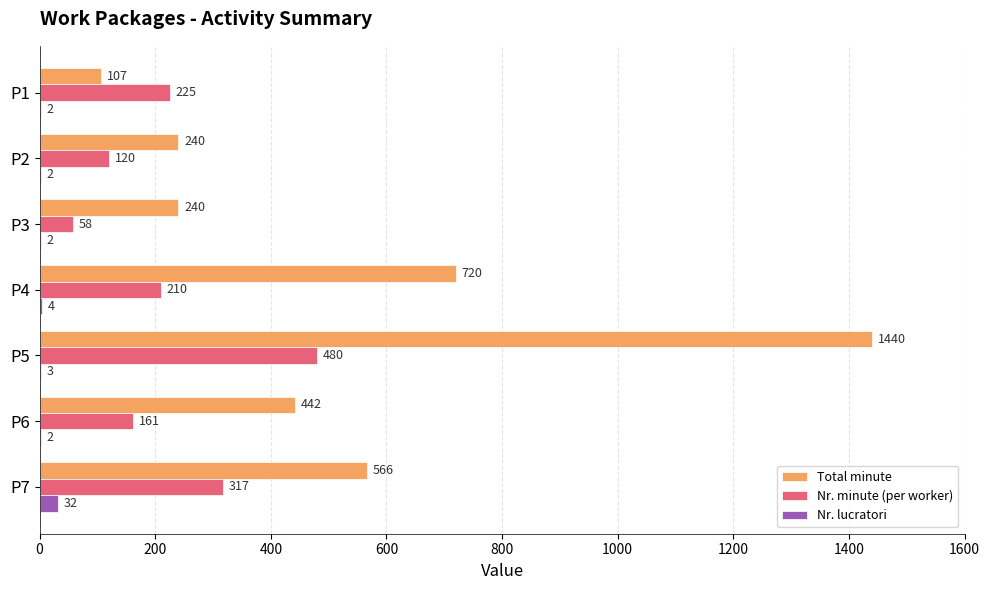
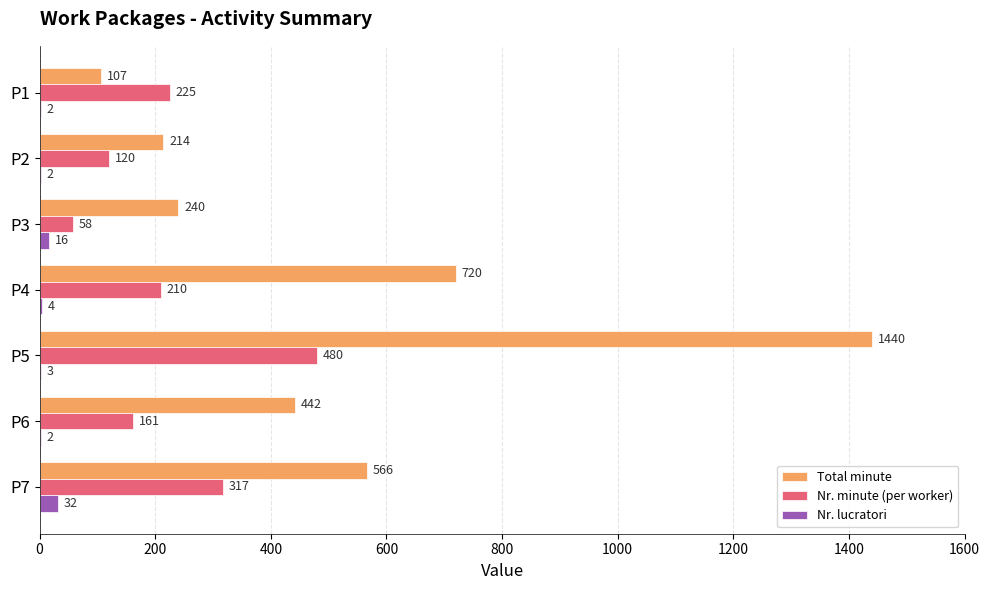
  {
    "Total minute": {
      "P1": 107,
-     "P2": 240,
+     "P2": 214,
      "P3": 240,
      "P4": 720,
      "P5": 1440,
      "P6": 442,
      "P7": 566
    },
    "Nr. minute (per worker)": {
      "P1": 225,
      "P2": 120,
      "P3": 58,
      "P4": 210,
      "P5": 480,
      "P6": 161,
      "P7": 317
    },
    "Nr. lucratori": {
      "P1": 2,
      "P2": 2,
-     "P3": 2,
+     "P3": 16,
      "P4": 4,
      "P5": 3,
      "P6": 2,
      "P7": 32
    }
  }
